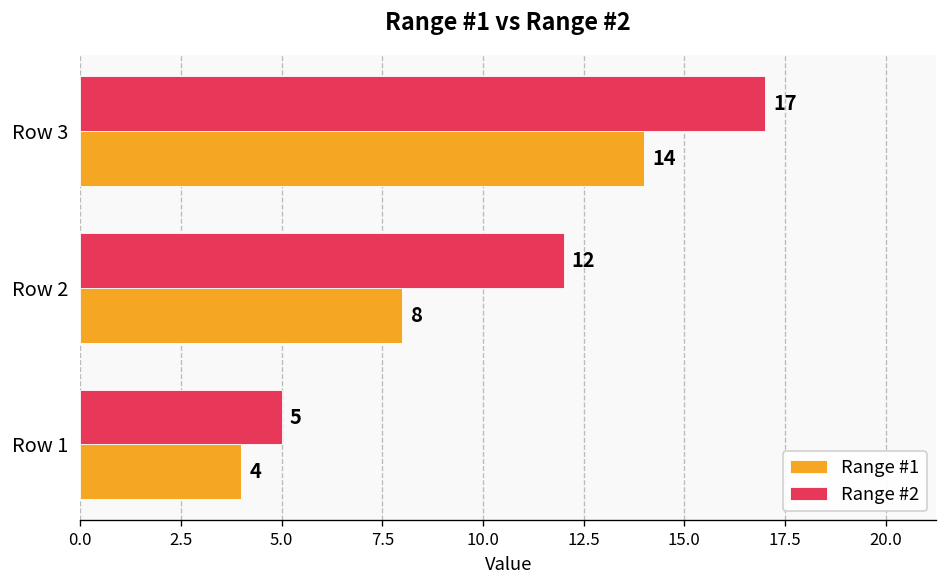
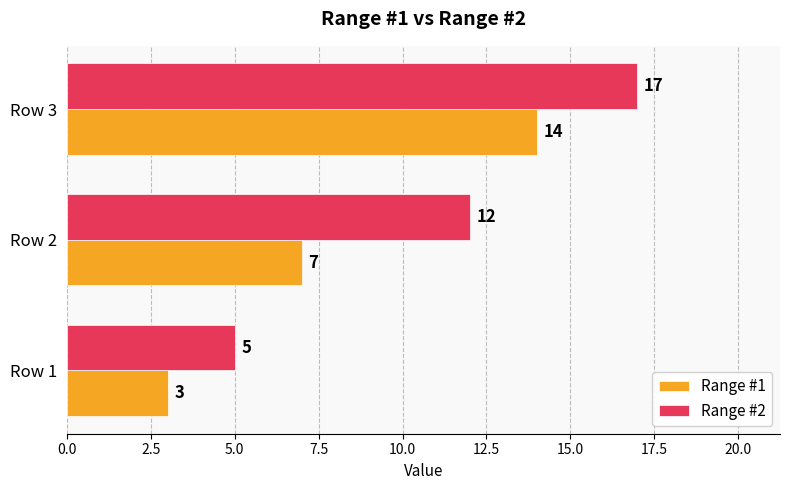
  {
    "Range #1": {
      "Row 3": 14,
-     "Row 2": 8,
-     "Row 1": 4
+     "Row 2": 7,
+     "Row 1": 3
    },
    "Range #2": {
      "Row 3": 17,
      "Row 2": 12,
      "Row 1": 5
    }
  }
